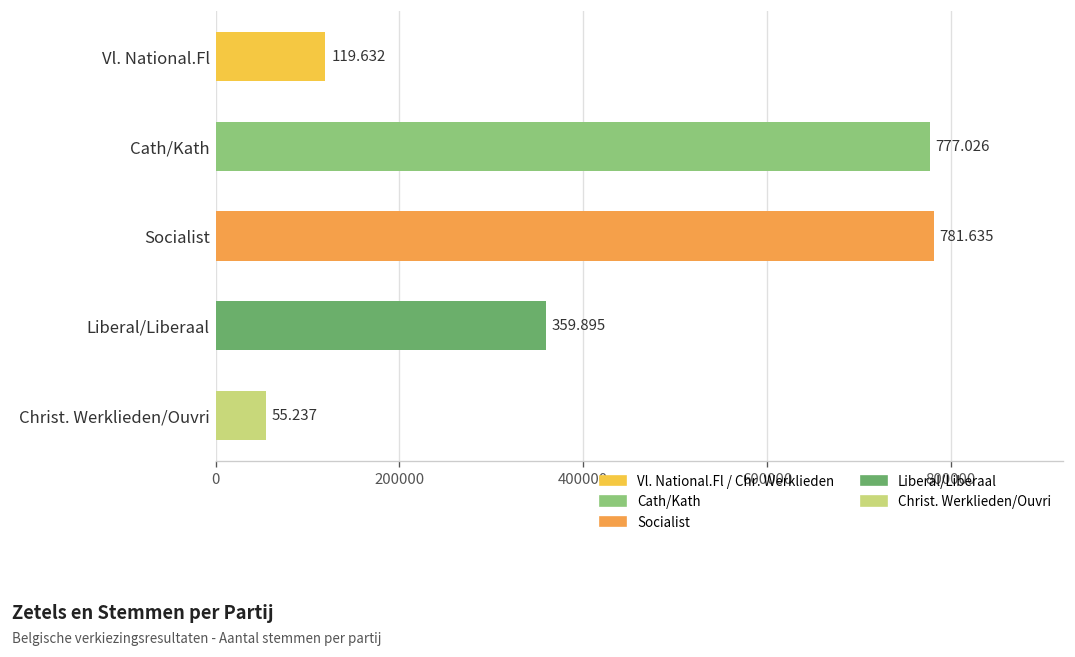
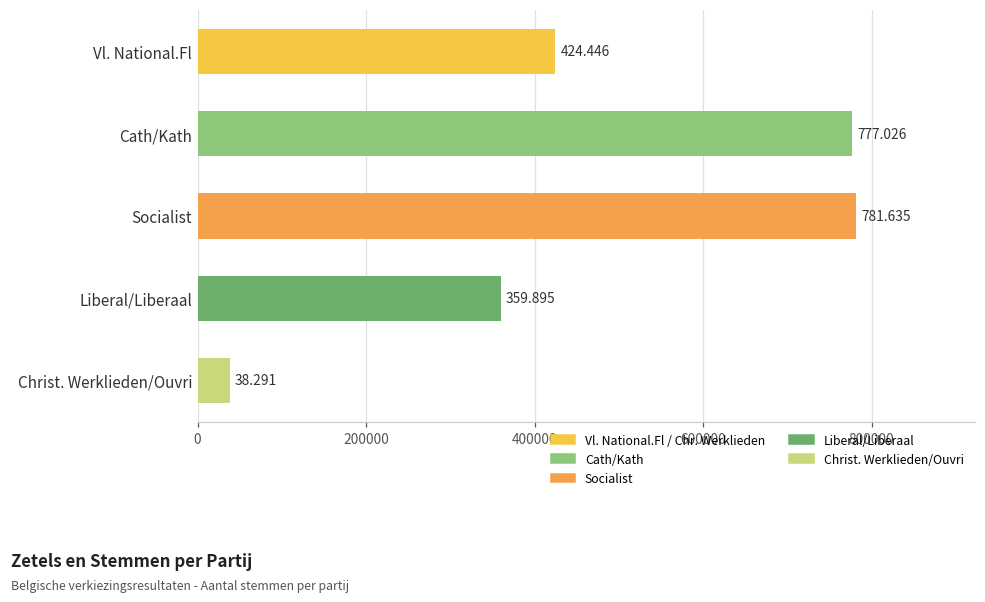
  {
-   "Vl. National.Fl": 119.632,
-   "Christ. Werklieden/Ouvri": 55.237
+   "Vl. National.Fl": 424.446,
+   "Christ. Werklieden/Ouvri": 38.291
  }
